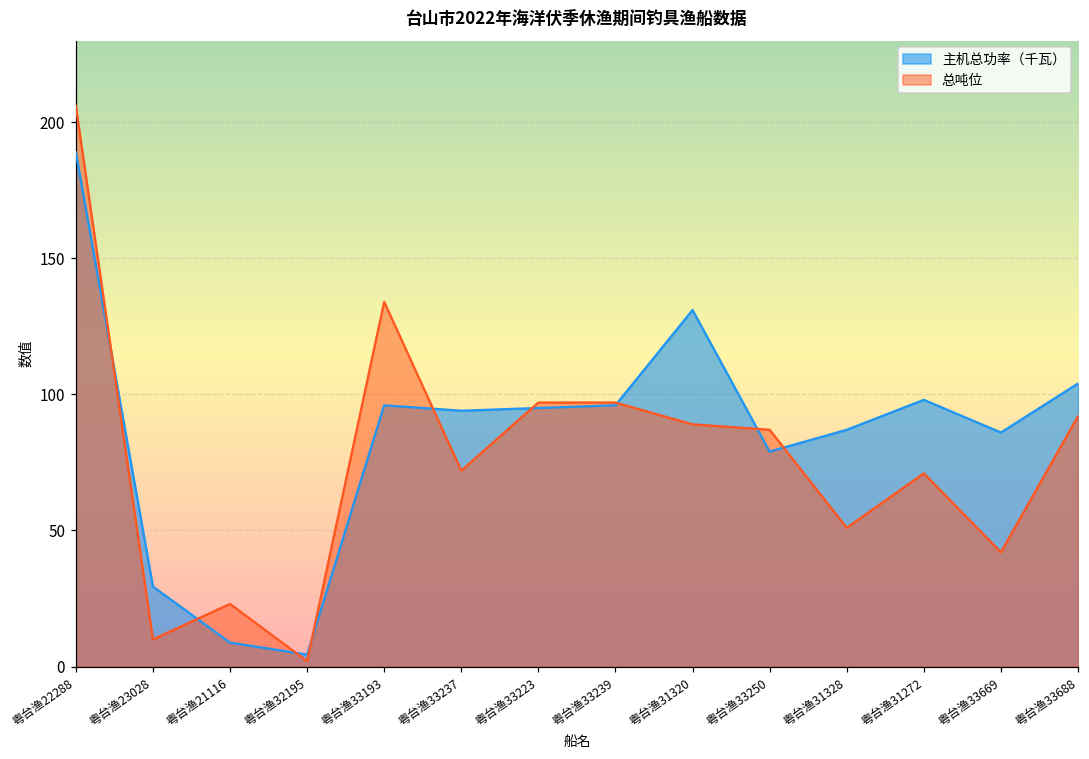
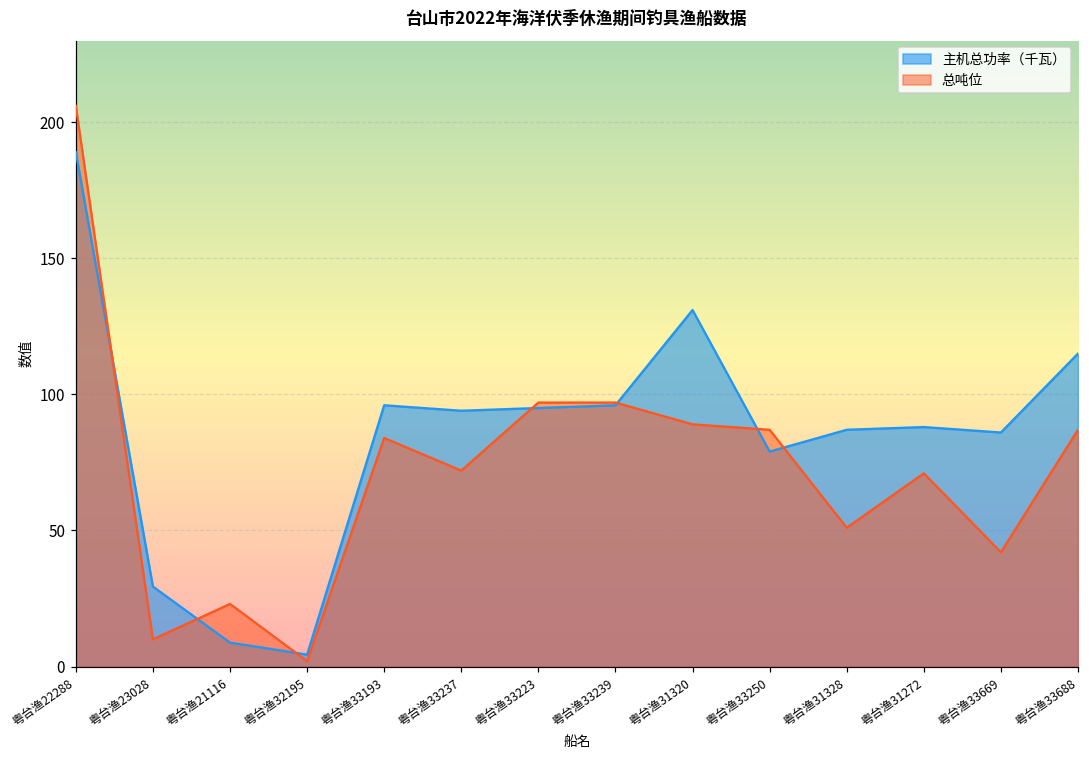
  {
    "主机总功率（千瓦）": {
      "粤台渔22288": 189,
      "粤台渔23028": 29,
      "粤台渔21116": 9,
      "粤台渔32195": 4,
      "粤台渔33193": 96,
      "粤台渔33237": 94,
      "粤台渔33223": 95,
      "粤台渔31320": 131,
      "粤台渔33250": 79,
      "粤台渔31328": 87,
-     "粤台渔31272": 98,
+     "粤台渔31272": 88,
      "粤台渔33669": 86,
-     "粤台渔33688": 104
+     "粤台渔33688": 115
    },
    "总吨位": {
      "粤台渔22288": 206,
      "粤台渔23028": 10,
      "粤台渔21116": 23,
      "粤台渔32195": 2,
-     "粤台渔33193": 134,
+     "粤台渔33193": 84,
      "粤台渔33237": 72,
      "粤台渔33223": 97,
      "粤台渔31320": 89,
      "粤台渔33250": 87,
      "粤台渔31328": 51,
      "粤台渔31272": 71,
      "粤台渔33669": 42,
-     "粤台渔33688": 92
+     "粤台渔33688": 87
    }
  }
